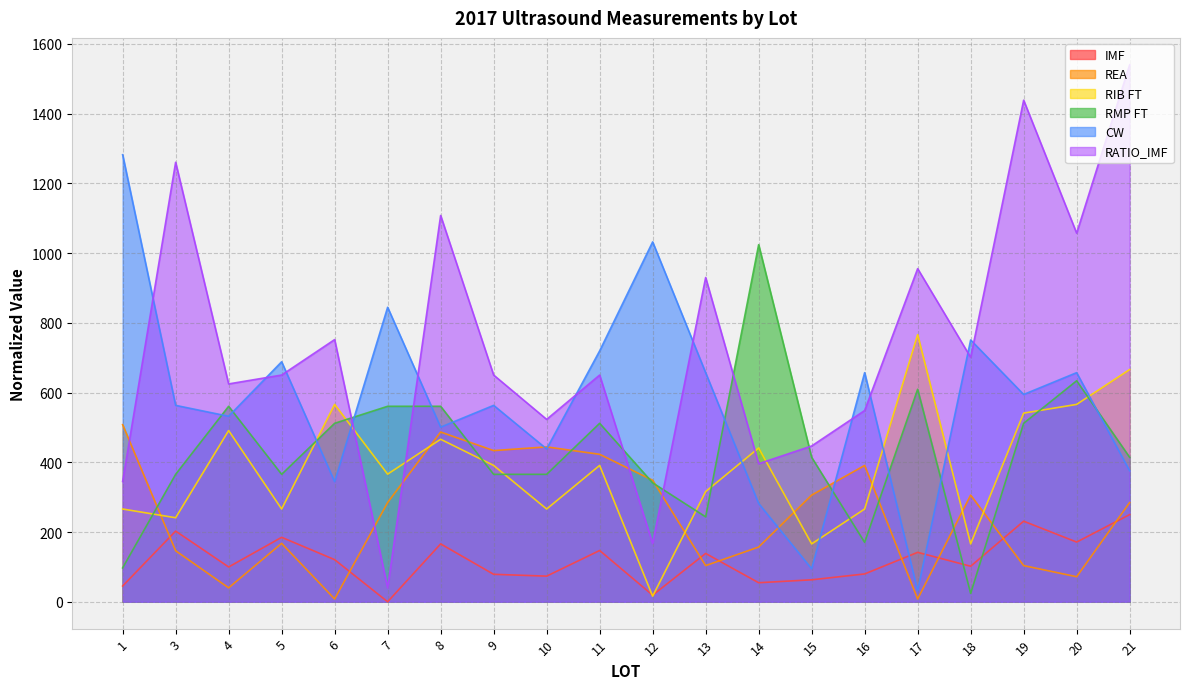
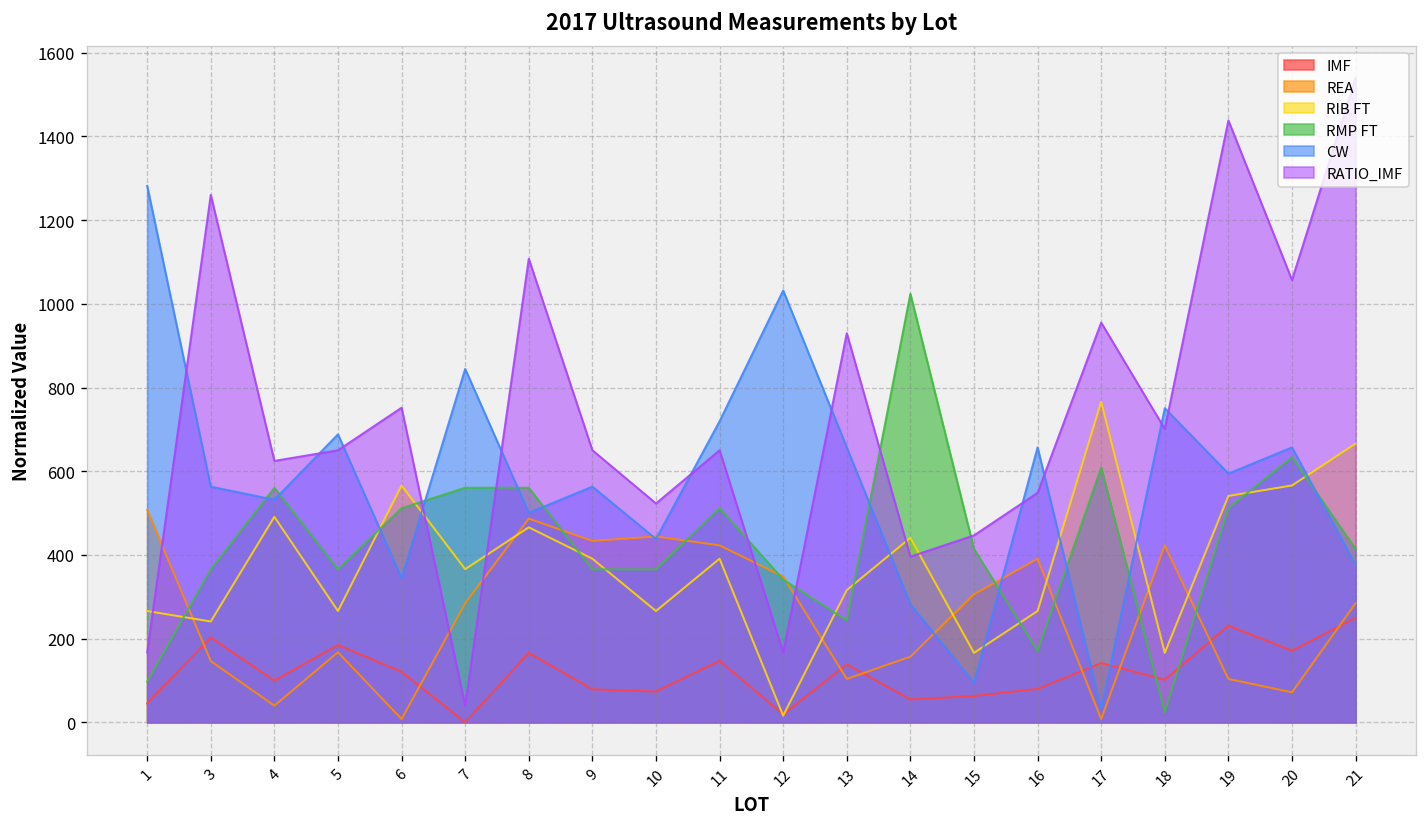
  {
    "IMF": {
      "1": 50,
      "3": 200,
      "4": 100,
      "5": 180,
      "6": 120,
      "7": 0,
      "8": 170,
      "9": 80,
      "10": 70,
      "11": 150,
      "13": 140,
      "14": 50,
      "15": 60,
      "16": 80,
      "17": 140,
      "18": 100,
      "19": 230,
      "20": 170,
      "21": 250
    },
    "REA": {
      "1": 510,
      "3": 150,
      "4": 40,
      "5": 170,
      "6": 10,
      "7": 280,
      "8": 490,
      "9": 430,
      "11": 420,
      "13": 100,
      "14": 160,
      "15": 310,
      "16": 390,
      "17": 10,
-     "18": 310,
+     "18": 420,
      "19": 100,
      "20": 70,
      "21": 280
    },
    "RIB FT": {
      "1": 270,
      "3": 240,
      "4": 490,
      "5": 270,
      "6": 570,
      "7": 370,
      "8": 470,
      "9": 390,
      "10": 270,
      "11": 390,
      "13": 320,
      "14": 440,
      "15": 170,
      "16": 270,
      "17": 770,
      "18": 170,
      "19": 540,
      "20": 570,
      "21": 670
    },
    "RMP FT": {
      "1": 100,
      "3": 370,
      "4": 560,
      "5": 370,
      "6": 510,
      "7": 560,
      "8": 560,
      "9": 370,
      "10": 370,
      "11": 510,
      "13": 240,
      "14": 1020,
      "15": 410,
      "16": 170,
      "17": 610,
      "18": 20,
      "19": 510,
      "20": 630,
      "21": 410
    },
    "CW": {
      "1": 1280,
      "3": 560,
      "4": 530,
      "5": 690,
      "6": 340,
      "7": 840,
      "8": 500,
      "9": 560,
      "11": 720,
      "12": 1030,
      "13": 660,
      "14": 280,
      "15": 90,
      "16": 660,
      "17": 30,
      "18": 750,
      "19": 590,
      "20": 660,
      "21": 380
    },
    "RATIO_IMF": {
-     "1": 350,
+     "1": 170,
      "3": 1260,
      "4": 620,
      "5": 650,
      "6": 750,
      "7": 40,
      "8": 1110,
      "9": 650,
      "10": 520,
      "11": 650,
      "12": 170,
      "13": 930,
      "14": 400,
      "15": 450,
      "16": 550,
      "17": 960,
      "18": 700,
      "19": 1440,
      "20": 1060
    }
  }
